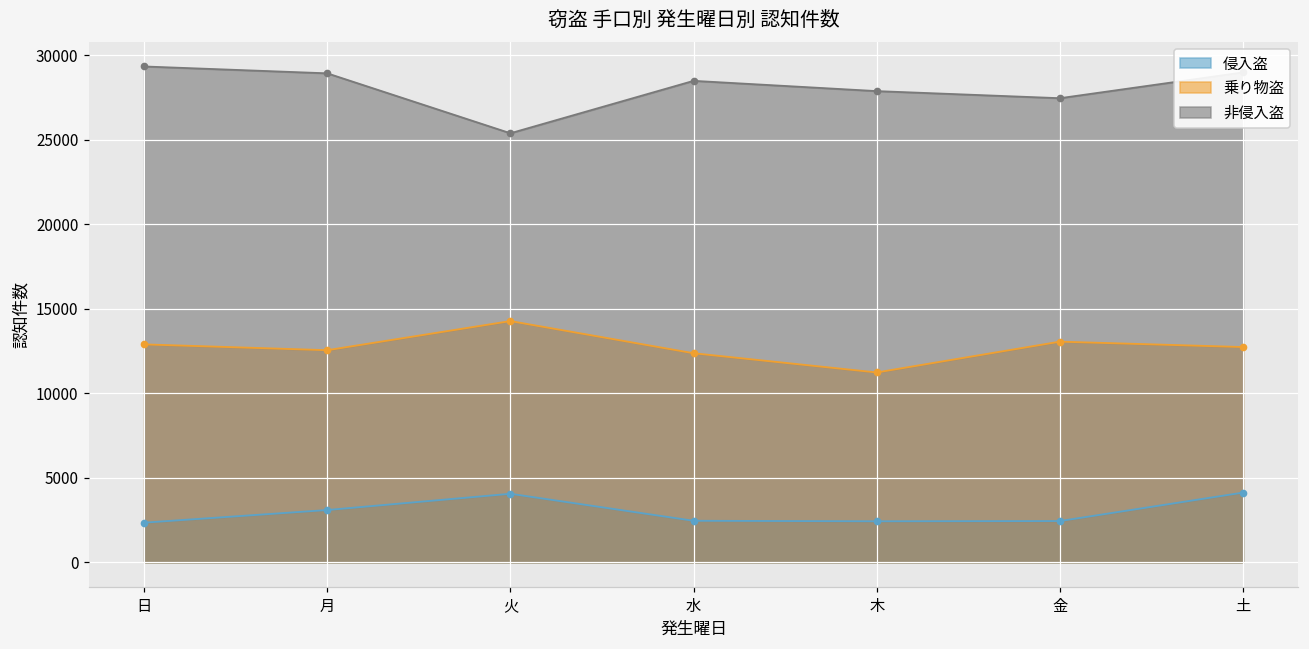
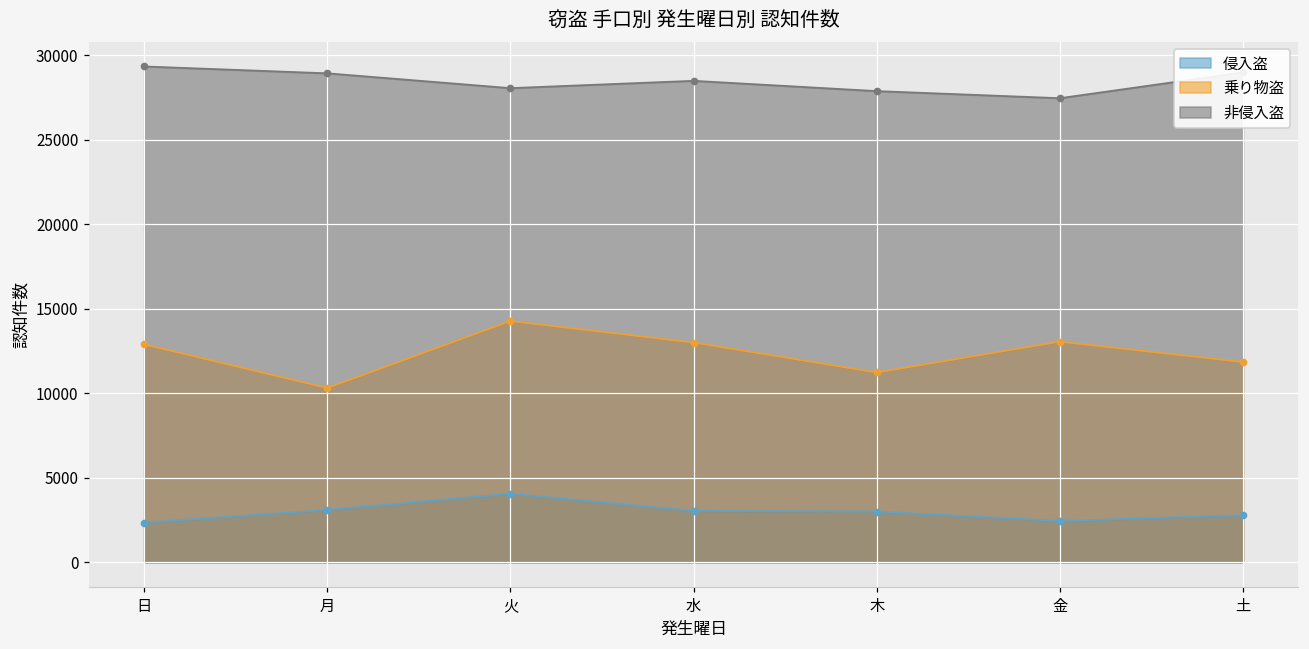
  {
    "侵入盗": {
      "日": 2300,
      "月": 3100,
      "火": 4100,
-     "水": 2500,
-     "木": 2400,
+     "水": 3000,
+     "木": 3000,
      "金": 2400,
-     "土": 4100
+     "土": 2800
    },
    "乗り物盗": {
      "日": 12900,
-     "月": 12500,
+     "月": 10300,
      "火": 14300,
-     "水": 12400,
+     "水": 13000,
      "木": 11200,
      "金": 13000,
-     "土": 12700
+     "土": 11800
    },
    "非侵入盗": {
      "日": 29300,
      "月": 28900,
-     "火": 25400,
+     "火": 28000,
      "水": 28500,
      "木": 27900,
      "金": 27400
    }
  }
